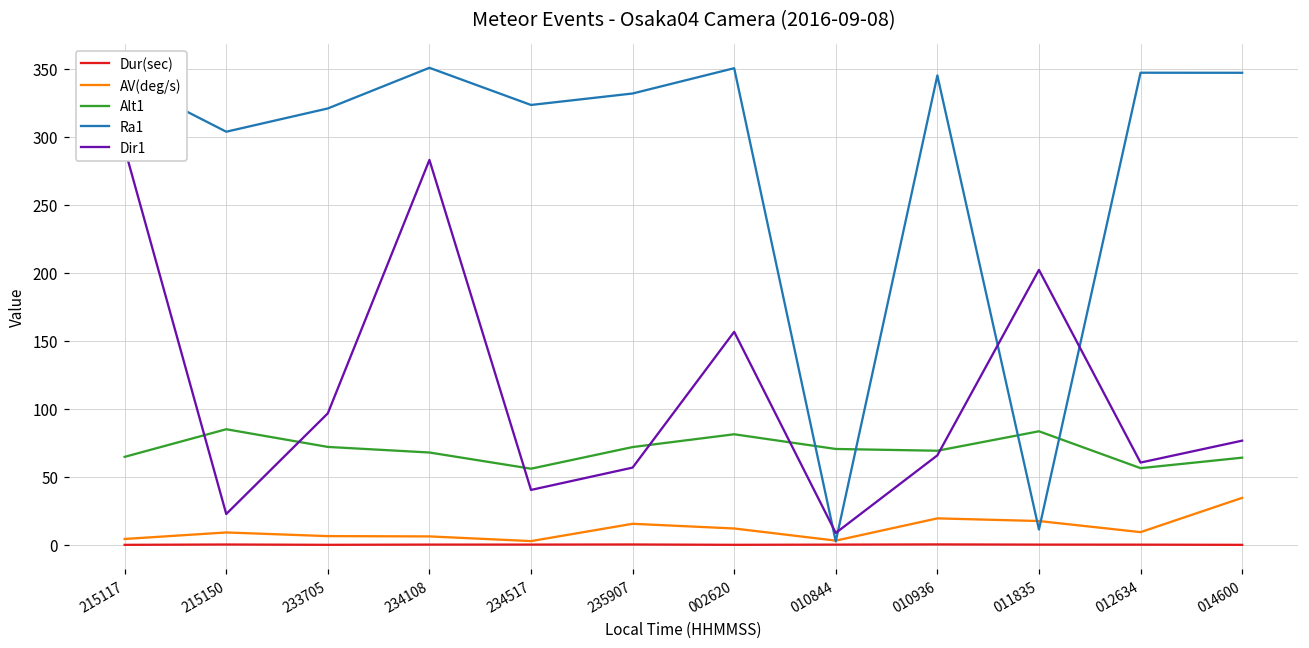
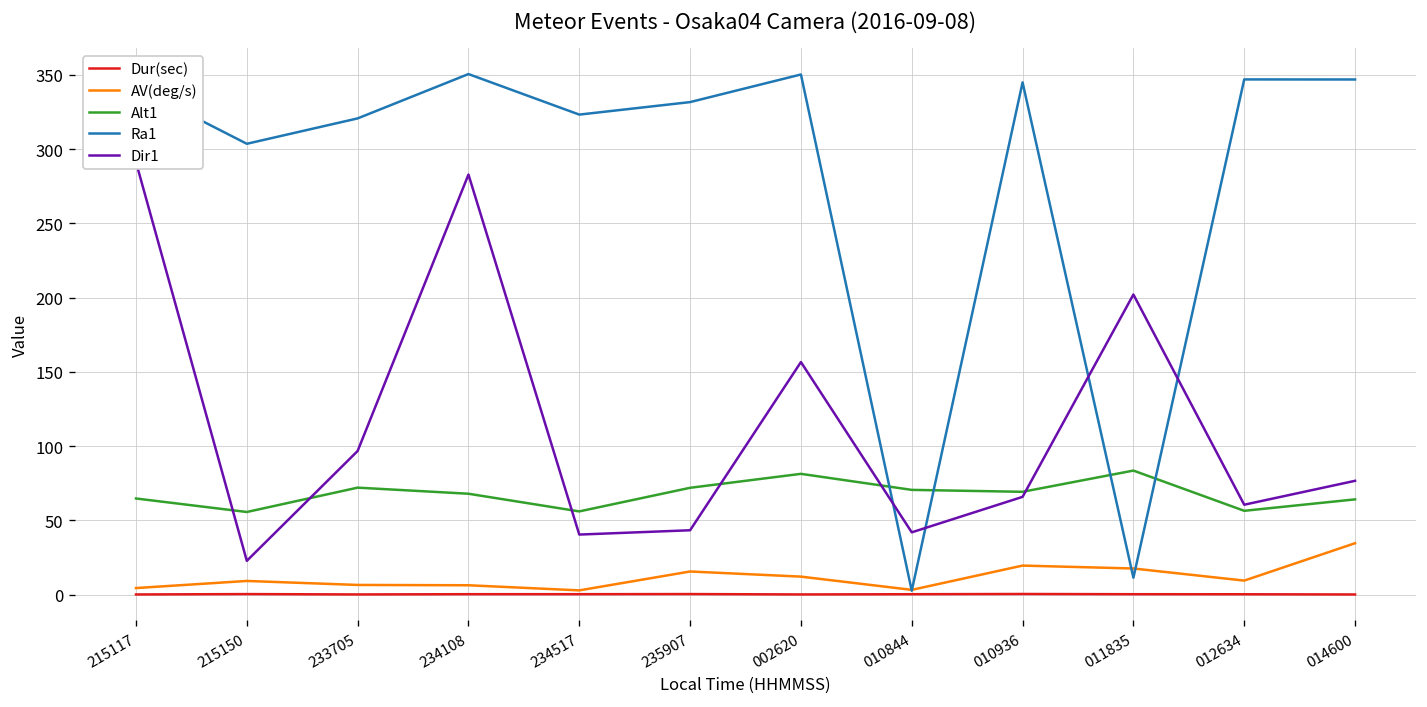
  {
    "Dur(sec)": {
      "215117": 0,
      "215150": 0,
      "233705": 0,
      "234108": 0,
      "234517": 0,
      "235907": 0,
      "002620": 0,
      "010844": 0,
      "010936": 0,
      "011835": 0,
      "012634": 0,
      "014600": 0
    },
    "AV(deg/s)": {
      "215117": 4,
      "215150": 9,
      "233705": 6,
      "234108": 6,
      "234517": 3,
      "235907": 16,
      "002620": 12,
      "010936": 20,
      "011835": 18,
      "012634": 9,
      "014600": 35
    },
    "Alt1": {
      "215117": 65,
-     "215150": 85,
+     "215150": 56,
      "233705": 72,
      "234108": 68,
      "234517": 56,
      "235907": 72,
      "002620": 81,
      "010844": 71,
      "010936": 69,
      "011835": 84,
      "012634": 56,
      "014600": 64
    },
    "Ra1": {
      "215150": 304,
      "233705": 321,
      "234108": 351,
      "234517": 323,
      "235907": 332,
      "002620": 350,
      "010936": 345,
      "011835": 11,
      "012634": 347,
      "014600": 347
    },
    "Dir1": {
      "215150": 23,
      "233705": 97,
      "234108": 283,
      "234517": 40,
-     "235907": 57,
+     "235907": 43,
      "002620": 157,
-     "010844": 9,
+     "010844": 42,
      "010936": 66,
      "011835": 202,
      "012634": 61,
      "014600": 77
    }
  }
